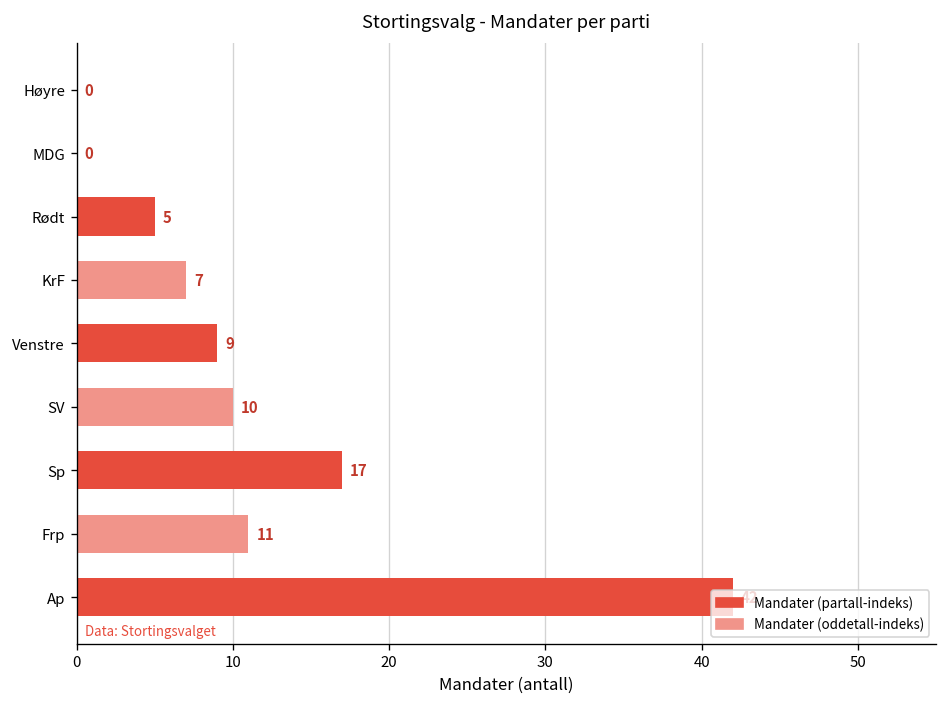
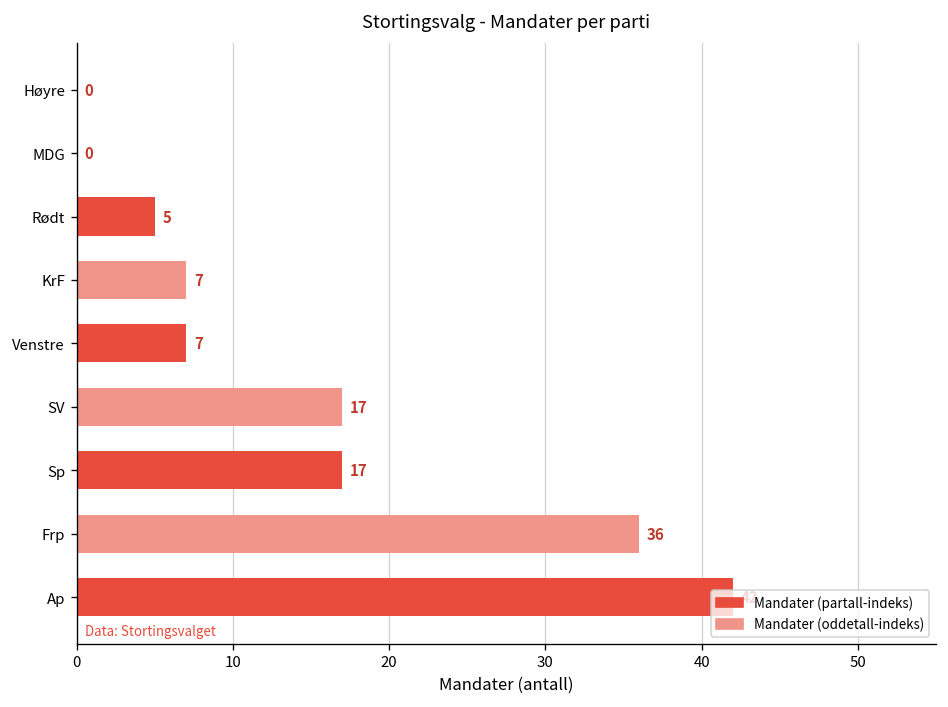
  {
    "Høyre": 0,
    "MDG": 0,
    "Rødt": 5,
    "KrF": 7,
-   "Venstre": 9,
-   "SV": 10,
+   "Venstre": 7,
+   "SV": 17,
    "Sp": 17,
-   "Frp": 11
+   "Frp": 36
  }
